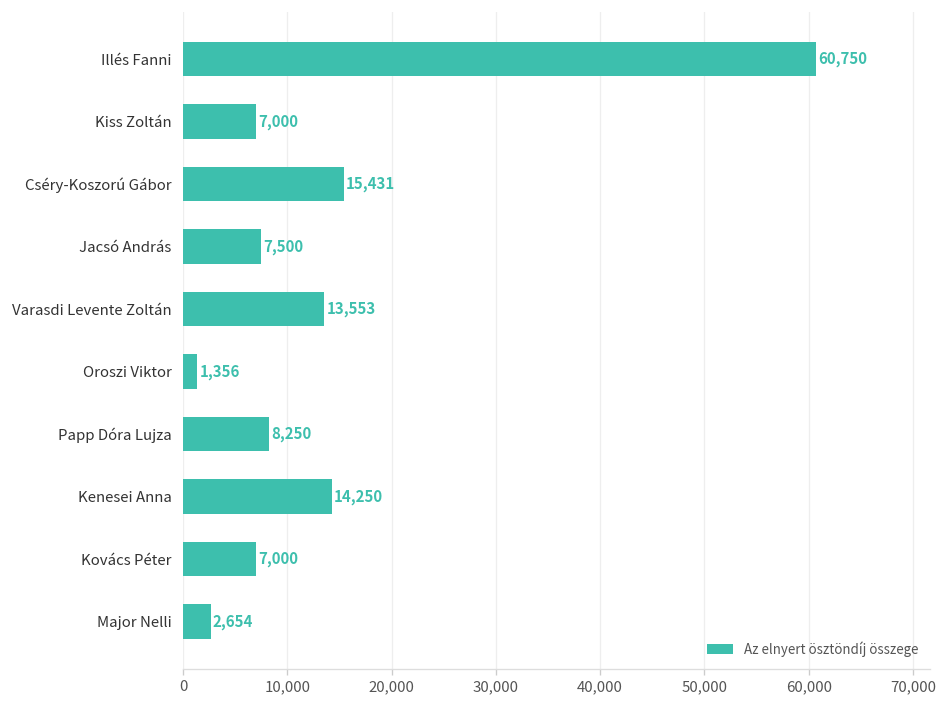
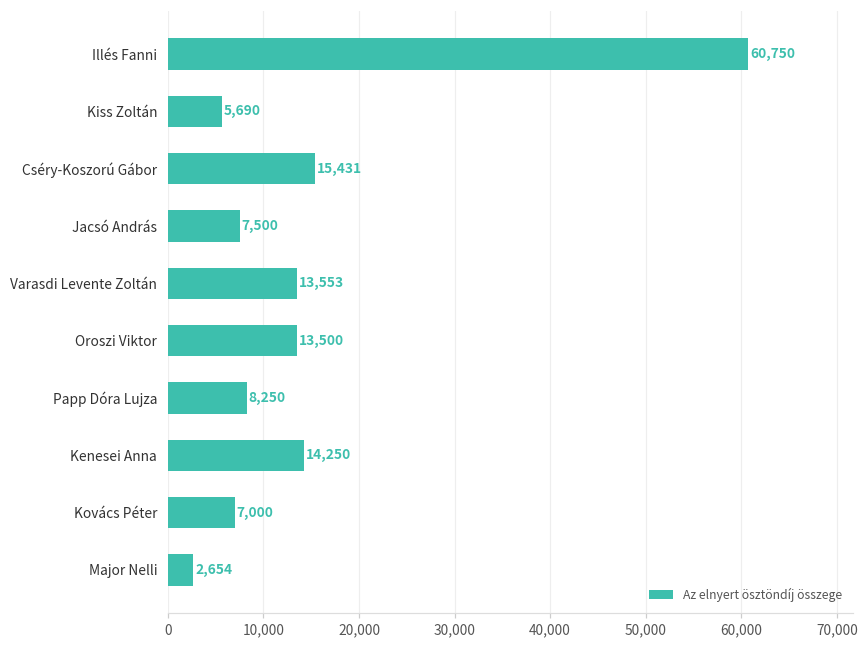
  {
    "Illés Fanni": "60,750",
-   "Kiss Zoltán": "7,000",
+   "Kiss Zoltán": "5,690",
    "Cséry-Koszorú Gábor": "15,431",
    "Jacsó András": "7,500",
    "Varasdi Levente Zoltán": "13,553",
-   "Oroszi Viktor": "1,356",
+   "Oroszi Viktor": "13,500",
    "Papp Dóra Lujza": "8,250",
    "Kenesei Anna": "14,250",
    "Kovács Péter": "7,000",
    "Major Nelli": "2,654"
  }
